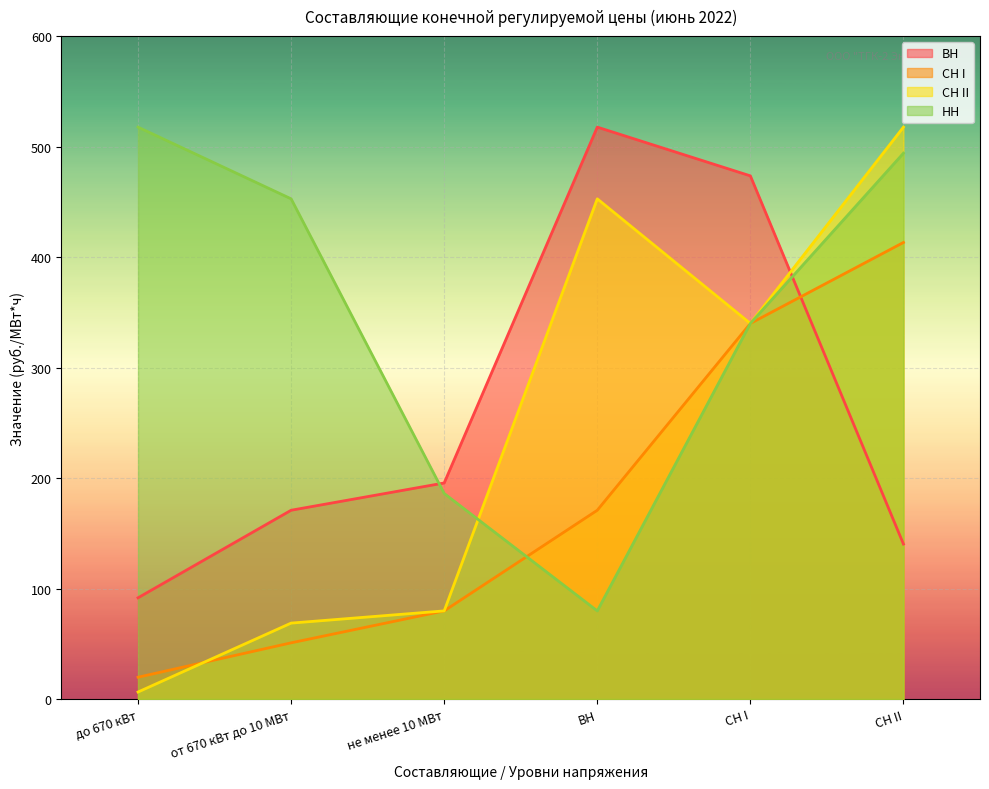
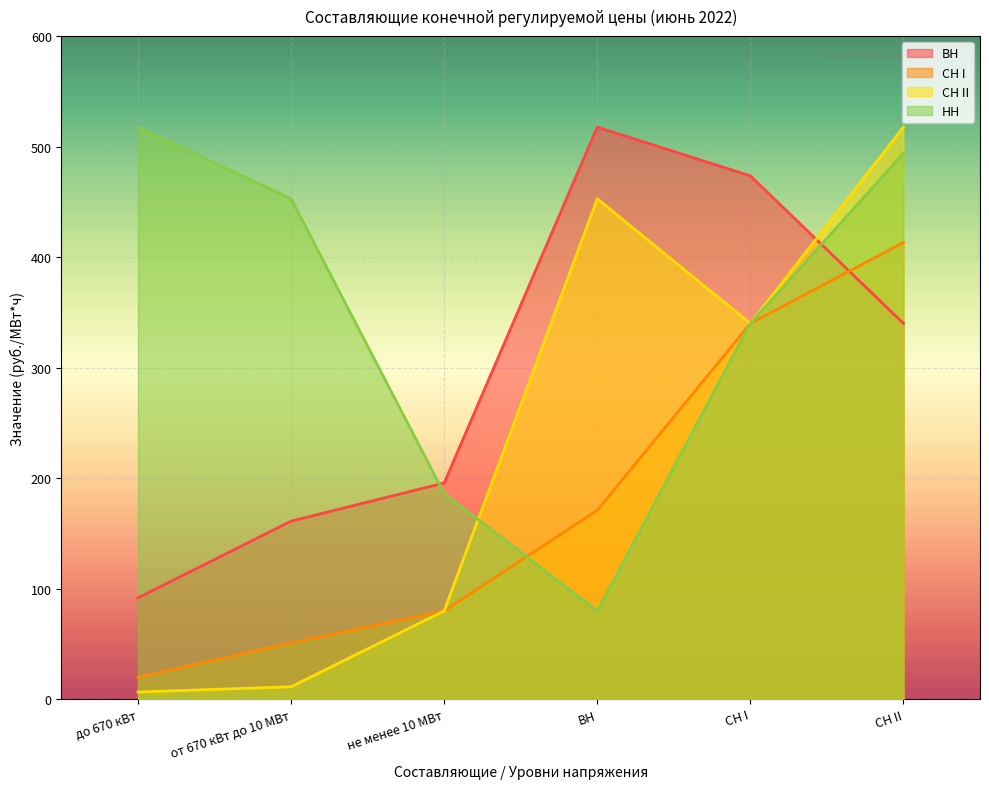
  {
    "ВН": {
      "до 670 кВт": 92,
-     "от 670 кВт до 10 МВт": 171,
+     "от 670 кВт до 10 МВт": 161,
      "не менее 10 МВт": 196,
      "ВН": 518,
      "СН I": 474,
-     "СН II": 140
+     "СН II": 340
    },
    "СН I": {
      "до 670 кВт": 20,
      "от 670 кВт до 10 МВт": 51,
      "ВН": 171,
      "СН II": 413
    },
    "СН II": {
      "до 670 кВт": 6,
-     "от 670 кВт до 10 МВт": 69,
+     "от 670 кВт до 10 МВт": 11,
      "ВН": 453,
      "СН II": 518
    },
    "НН": {
      "до 670 кВт": 518,
      "от 670 кВт до 10 МВт": 453,
      "не менее 10 МВт": 186,
      "ВН": 80,
      "СН II": 494
    }
  }
